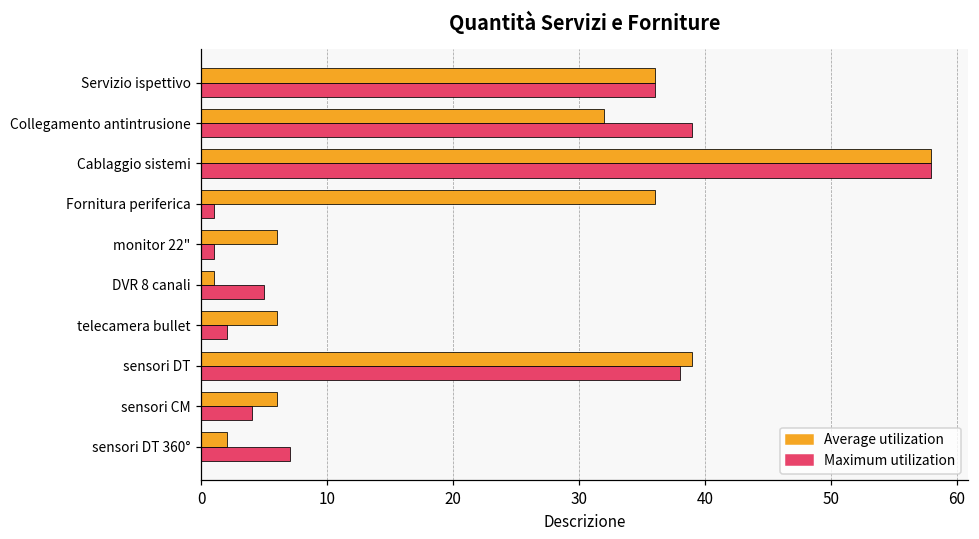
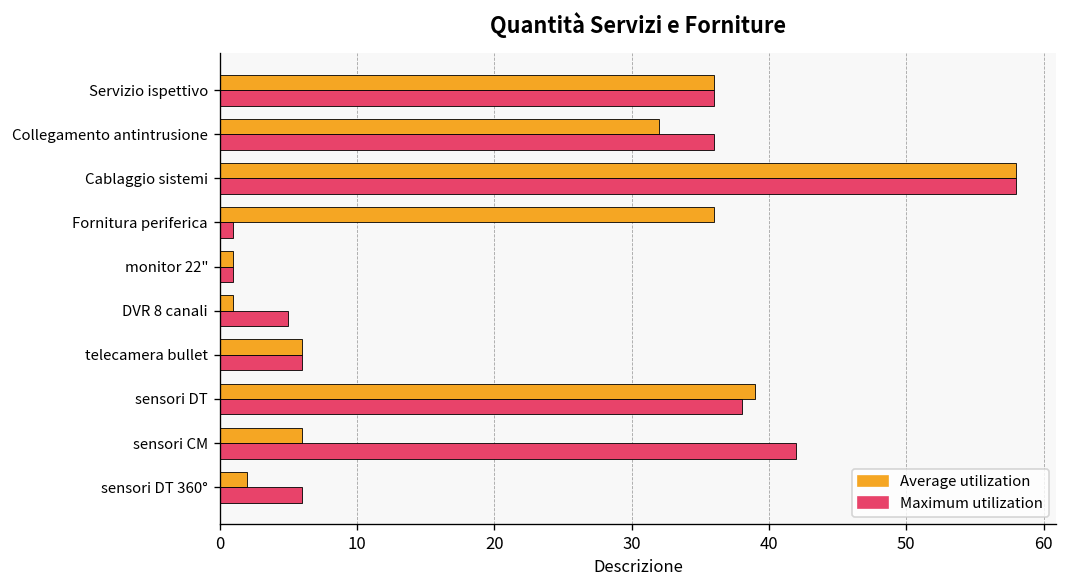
  {
    "Average utilization": {
      "Servizio ispettivo": 36,
      "Collegamento antintrusione": 32,
      "Cablaggio sistemi": 58,
      "Fornitura periferica": 36,
-     "monitor 22\"": 6,
+     "monitor 22\"": 1,
      "DVR 8 canali": 1,
      "telecamera bullet": 6,
      "sensori DT": 39,
      "sensori CM": 6,
      "sensori DT 360°": 2
    },
    "Maximum utilization": {
      "Servizio ispettivo": 36,
-     "Collegamento antintrusione": 39,
+     "Collegamento antintrusione": 36,
      "Cablaggio sistemi": 58,
      "Fornitura periferica": 1,
      "monitor 22\"": 1,
      "DVR 8 canali": 5,
-     "telecamera bullet": 2,
+     "telecamera bullet": 6,
      "sensori DT": 38,
-     "sensori CM": 4,
-     "sensori DT 360°": 7
+     "sensori CM": 42,
+     "sensori DT 360°": 6
    }
  }
